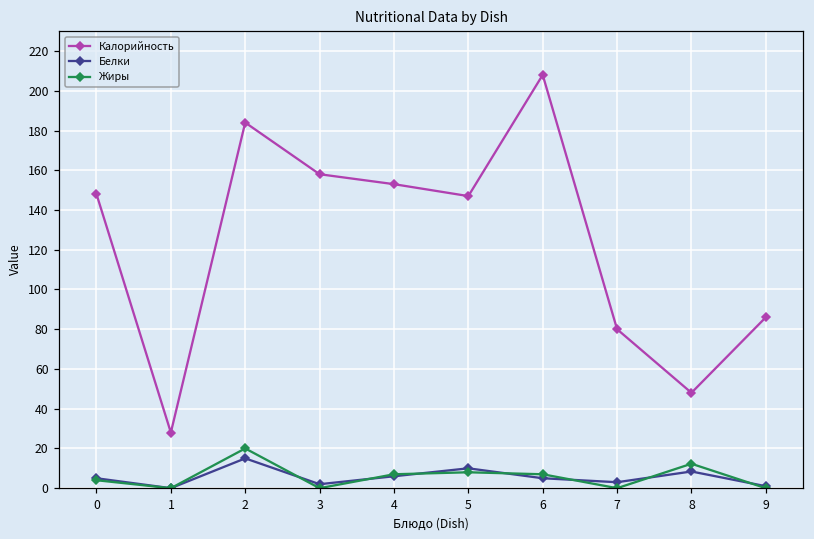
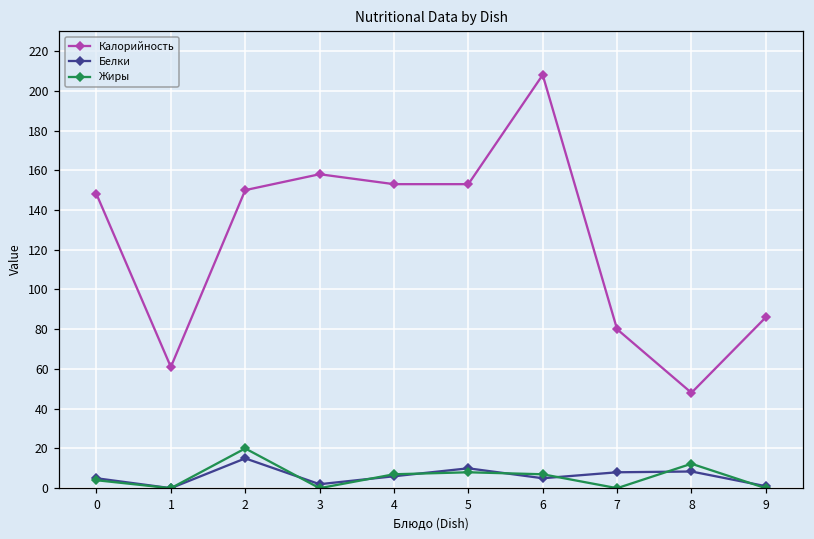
  {
    "Калорийность": {
      "0": 148,
-     "1": 28,
-     "2": 184,
+     "1": 61,
+     "2": 150,
      "3": 158,
      "4": 153,
-     "5": 147,
+     "5": 153,
      "6": 208,
      "7": 80,
      "8": 48,
      "9": 86
    },
    "Белки": {
      "2": 15,
      "3": 2,
      "5": 10,
      "6": 5,
-     "7": 3,
+     "7": 8,
      "8": 8
    },
    "Жиры": {
      "2": 20,
      "3": 0,
      "5": 8,
      "6": 7,
      "7": 0,
      "8": 12
    }
  }
